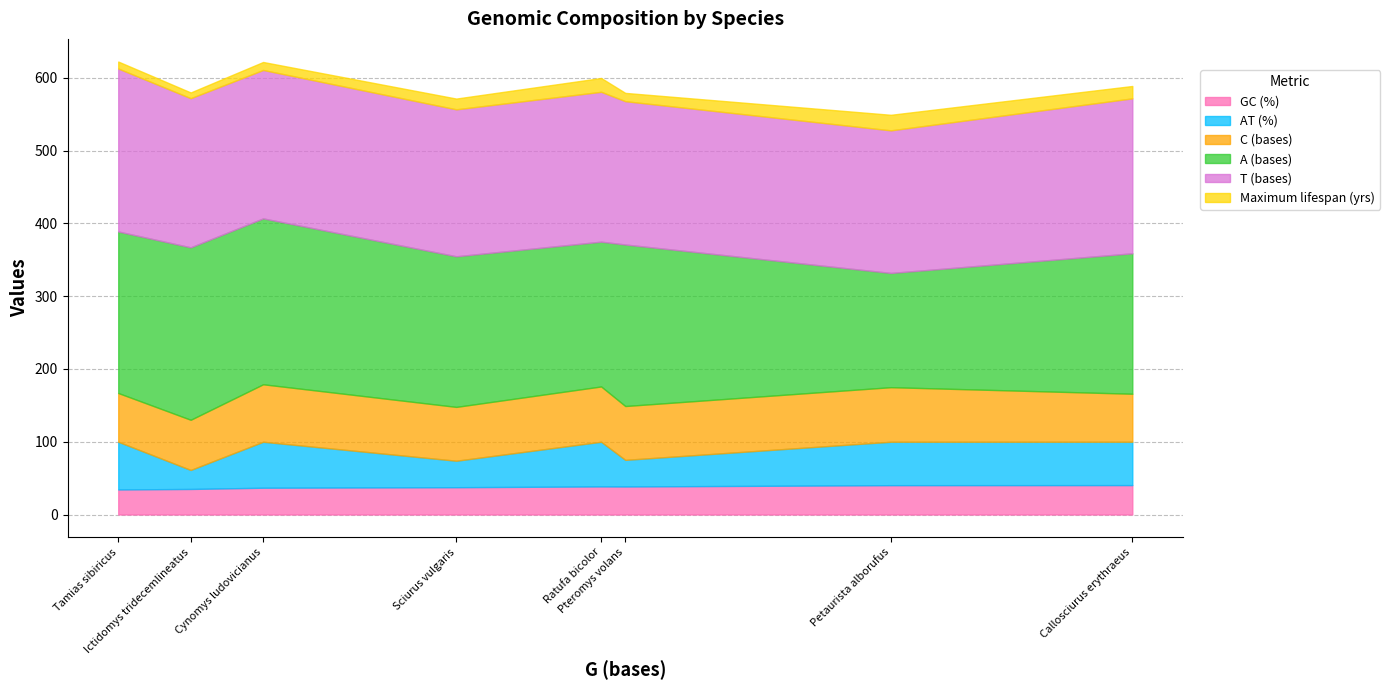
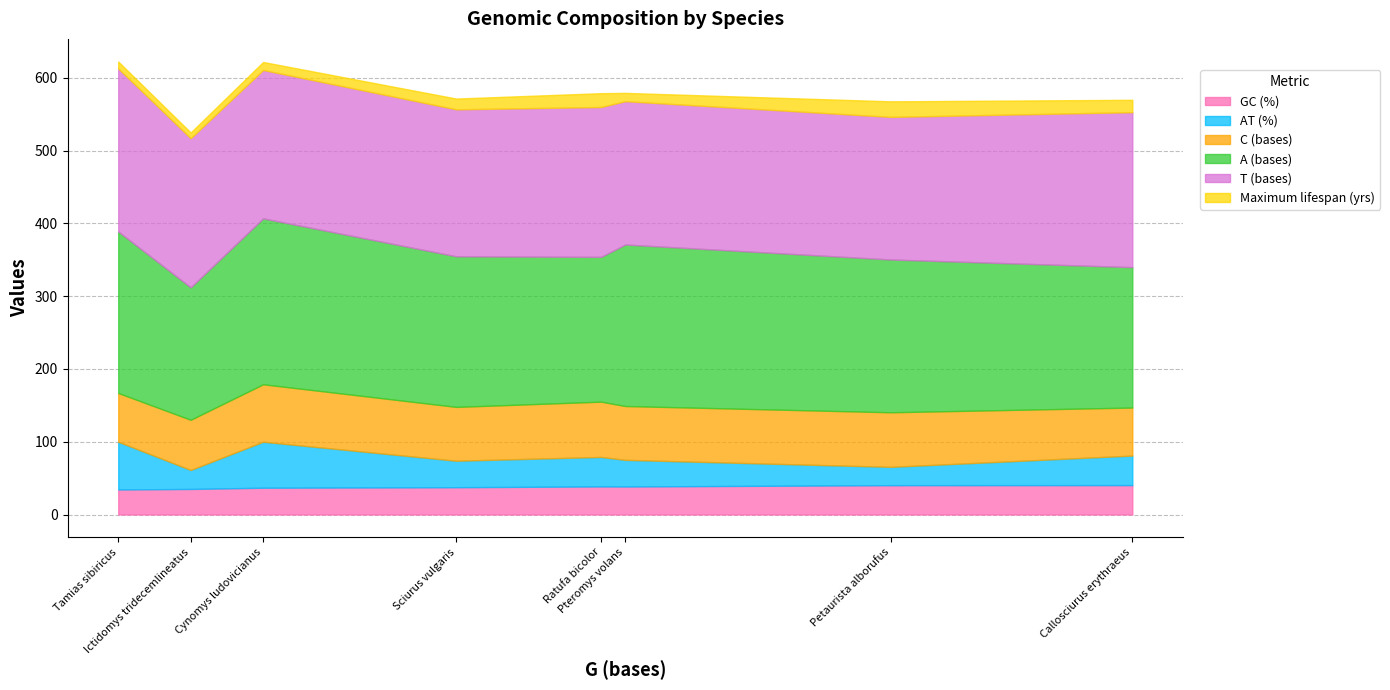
  {
    "AT (%)": {
      "Tamias sibiricus": 70,
      "Ictidomys tridecemlineatus": 30,
      "Cynomys ludovicianus": 60,
      "Sciurus vulgaris": 40,
-     "Ratufa bicolor": 60,
+     "Ratufa bicolor": 40,
      "Pteromys volans": 40,
-     "Petaurista alborufus": 60,
-     "Callosciurus erythraeus": 60
+     "Petaurista alborufus": 30,
+     "Callosciurus erythraeus": 40
    },
    "A (bases)": {
      "Tamias sibiricus": 220,
-     "Ictidomys tridecemlineatus": 240,
+     "Ictidomys tridecemlineatus": 180,
      "Cynomys ludovicianus": 230,
      "Sciurus vulgaris": 210,
      "Ratufa bicolor": 200,
      "Pteromys volans": 220,
-     "Petaurista alborufus": 160,
+     "Petaurista alborufus": 210,
      "Callosciurus erythraeus": 190
    }
  }
